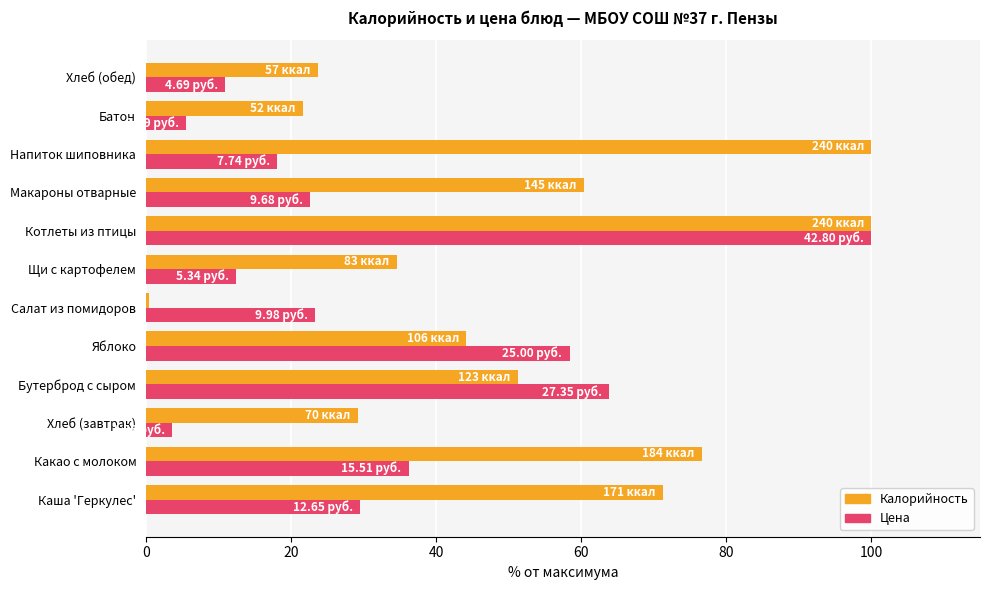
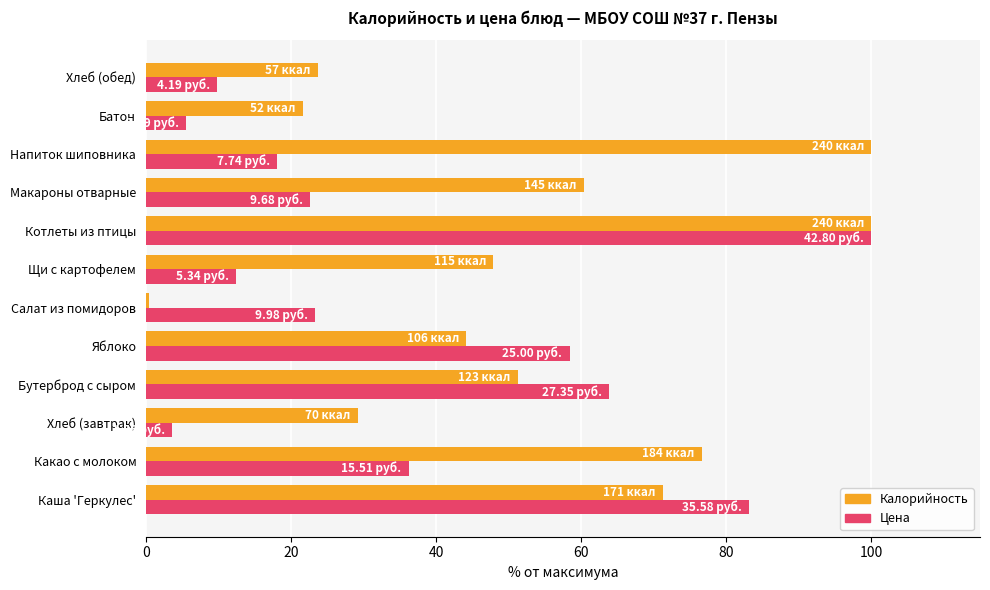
  {
    "Калорийность": {
-     "Щи с картофелем": 83
+     "Щи с картофелем": 115
    },
    "Цена": {
-     "Хлеб (обед)": 4.69,
-     "Каша 'Геркулес'": 12.65
+     "Хлеб (обед)": 4.19,
+     "Каша 'Геркулес'": 35.58
    }
  }
